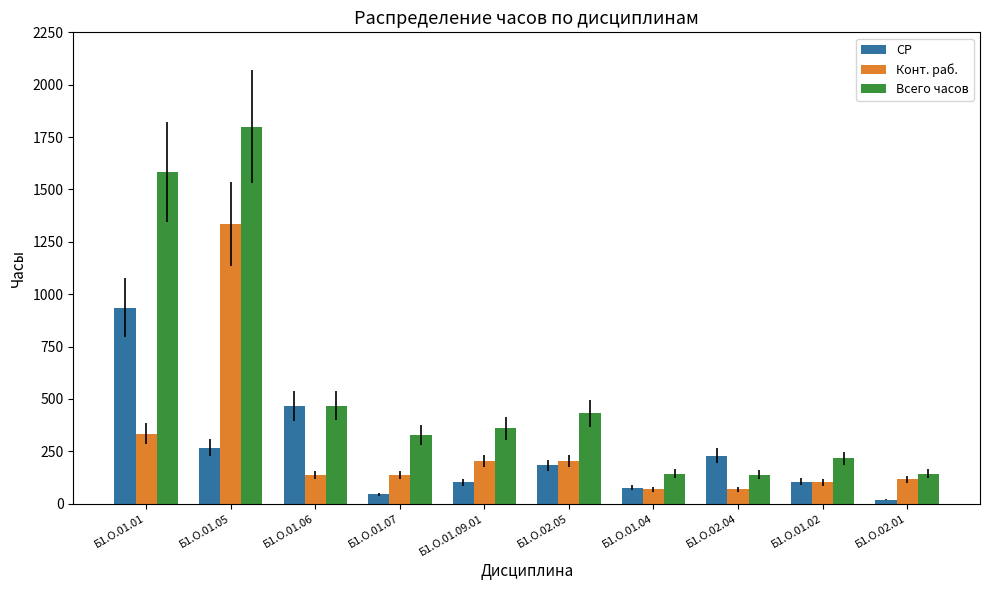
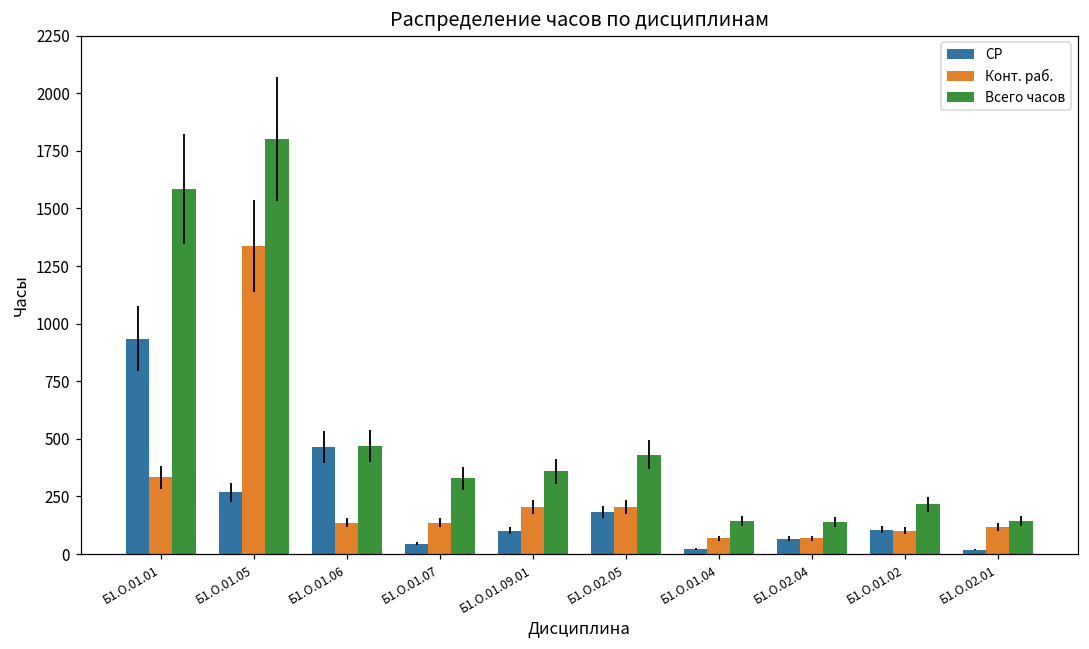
  {
    "СР": {
      "Б1.О.01.01": 940,
      "Б1.О.01.05": 270,
      "Б1.О.01.06": 470,
      "Б1.О.01.07": 40,
      "Б1.О.01.09.01": 100,
      "Б1.О.02.05": 180,
-     "Б1.О.01.04": 80,
-     "Б1.О.02.04": 230,
+     "Б1.О.01.04": 20,
+     "Б1.О.02.04": 70,
      "Б1.О.01.02": 110,
      "Б1.О.02.01": 20
    },
    "Конт. раб.": {
      "Б1.О.01.01": 330,
      "Б1.О.01.05": 1340,
      "Б1.О.01.06": 140,
      "Б1.О.01.07": 140,
      "Б1.О.01.09.01": 200,
      "Б1.О.02.05": 200,
      "Б1.О.01.04": 70,
      "Б1.О.02.04": 70,
      "Б1.О.01.02": 100,
      "Б1.О.02.01": 120
    },
    "Всего часов": {
      "Б1.О.01.01": 1580,
      "Б1.О.01.05": 1800,
      "Б1.О.01.06": 470,
      "Б1.О.01.07": 330,
      "Б1.О.01.09.01": 360,
      "Б1.О.02.05": 430,
      "Б1.О.01.04": 140,
      "Б1.О.02.04": 140,
      "Б1.О.01.02": 220,
      "Б1.О.02.01": 140
    }
  }
